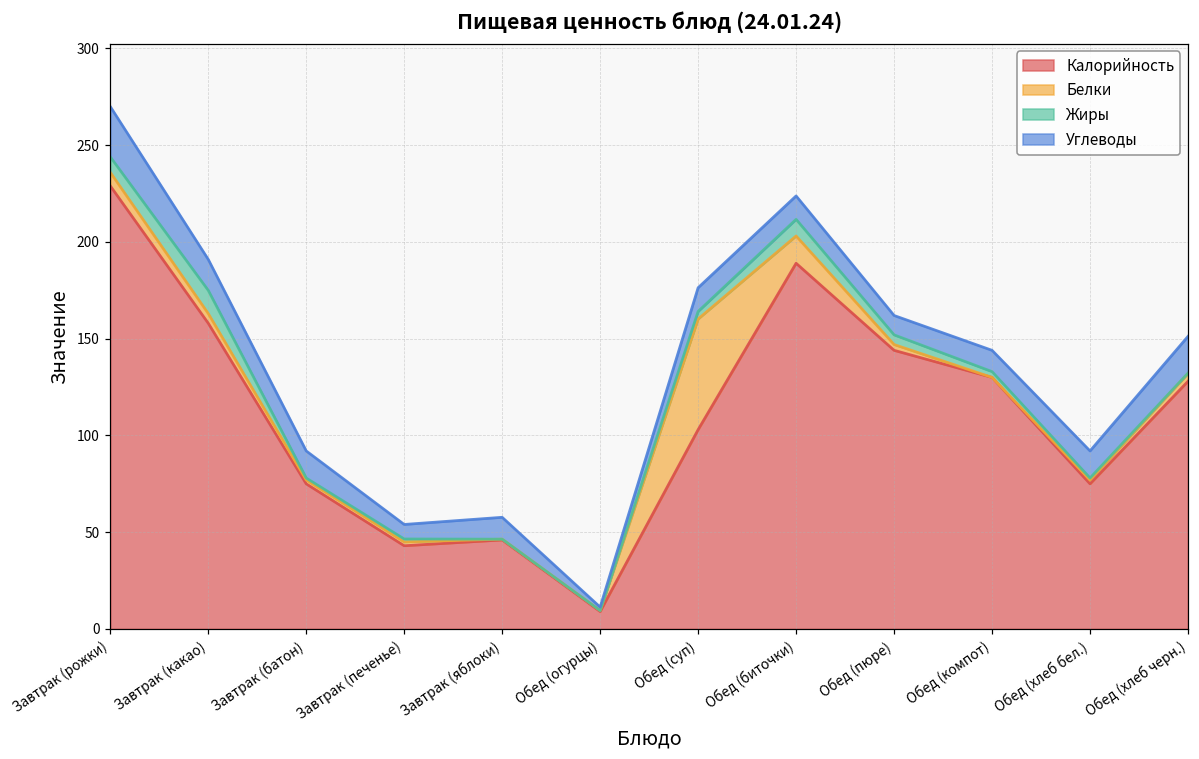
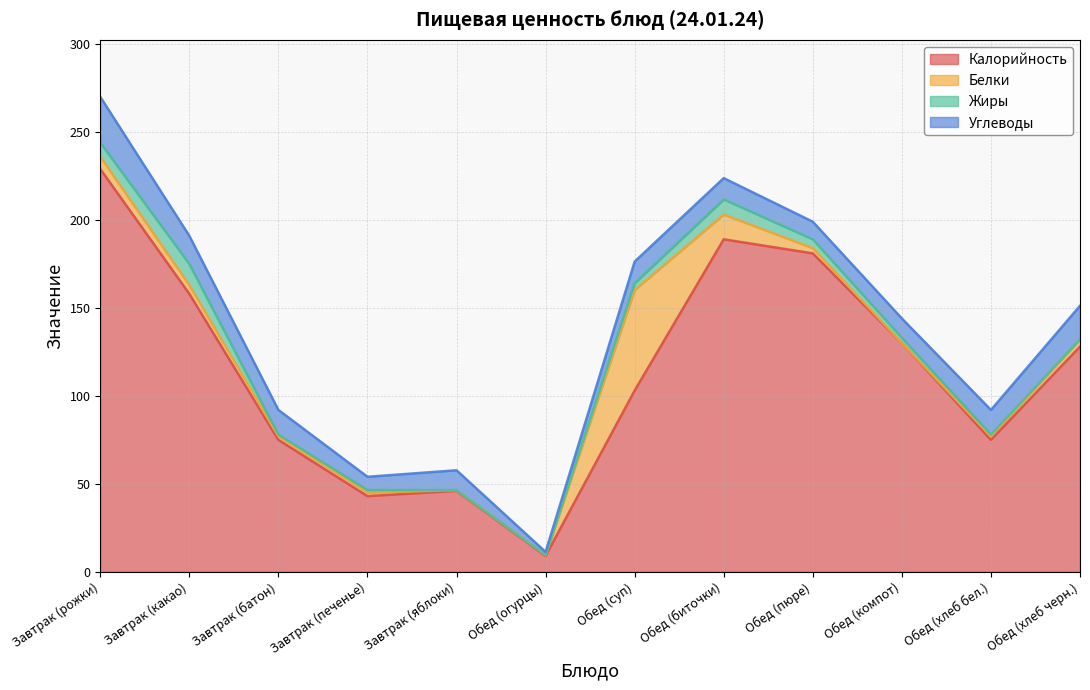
  {
    "Калорийность": {
      "Завтрак (рожки)": 229,
      "Завтрак (какао)": 158,
      "Завтрак (батон)": 75,
      "Завтрак (печенье)": 43,
      "Обед (суп)": 103,
      "Обед (биточки)": 189,
-     "Обед (пюре)": 144,
+     "Обед (пюре)": 181,
      "Обед (хлеб бел.)": 75,
      "Обед (хлеб черн.)": 128
    },
    "Белки": {
      "Завтрак (рожки)": 7,
      "Завтрак (какао)": 5,
      "Завтрак (печенье)": 2,
      "Обед (суп)": 57,
      "Обед (биточки)": 14,
      "Обед (пюре)": 3
    },
    "Жиры": {
      "Завтрак (рожки)": 8,
      "Завтрак (какао)": 12,
      "Завтрак (печенье)": 2,
      "Обед (суп)": 4,
      "Обед (биточки)": 9,
      "Обед (пюре)": 5,
      "Обед (компот)": 3
    },
    "Углеводы": {
      "Завтрак (рожки)": 26,
      "Завтрак (какао)": 16,
      "Завтрак (батон)": 14,
      "Завтрак (печенье)": 8,
      "Завтрак (яблоки)": 11,
      "Обед (огурцы)": 2,
      "Обед (суп)": 12,
      "Обед (биточки)": 12,
      "Обед (пюре)": 10,
      "Обед (компот)": 11,
      "Обед (хлеб бел.)": 14,
      "Обед (хлеб черн.)": 19
    }
  }
